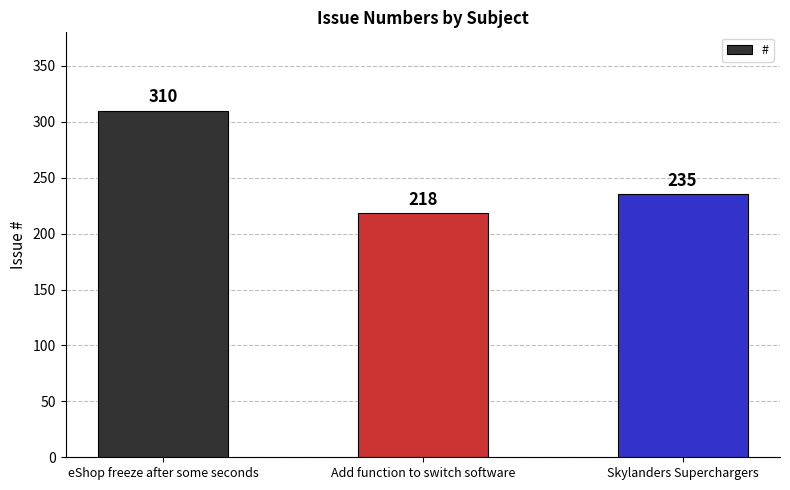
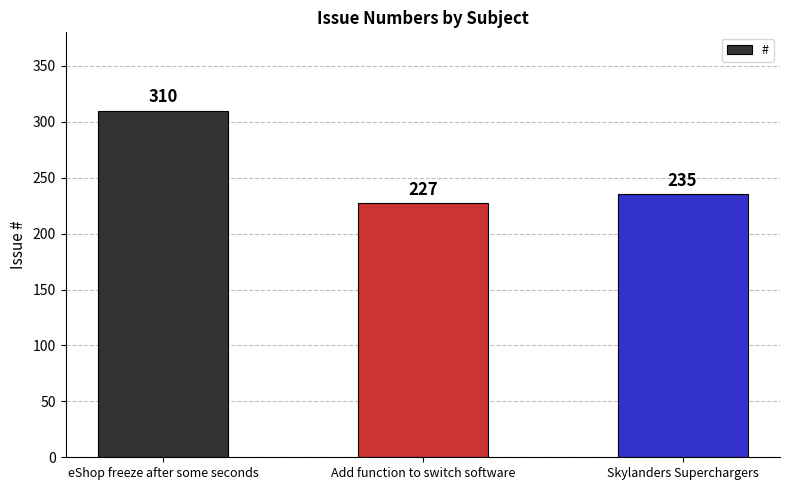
  {
    "eShop freeze after some seconds": 310,
-   "Add function to switch software": 218,
+   "Add function to switch software": 227,
    "Skylanders Superchargers": 235
  }
